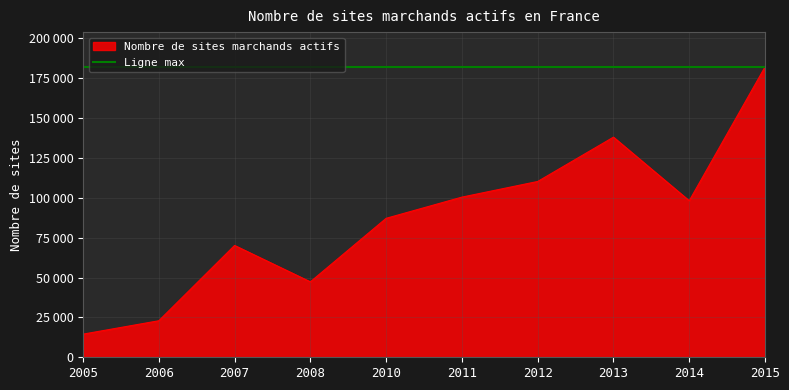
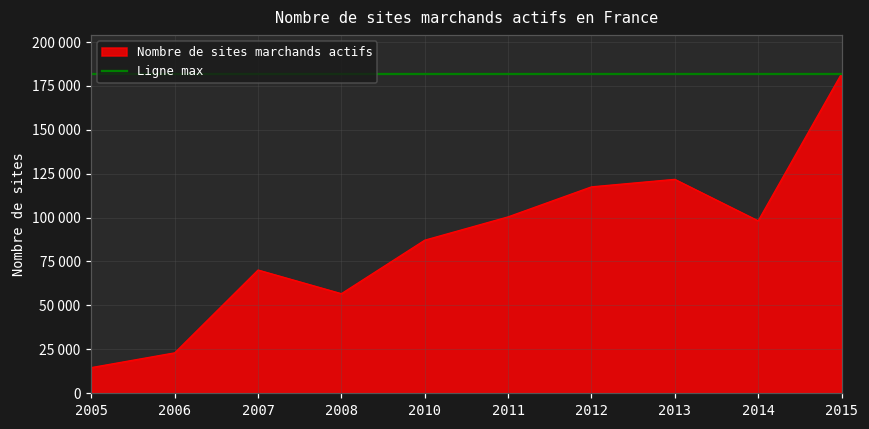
  {
    "2005": 15000,
    "2006": 23000,
    "2007": 70000,
-   "2008": 47000,
+   "2008": 57000,
    "2010": 87000,
    "2011": 100000,
-   "2012": 110000,
-   "2013": 138000,
+   "2012": 118000,
+   "2013": 122000,
    "2014": 98000,
    "2015": 182000
  }
